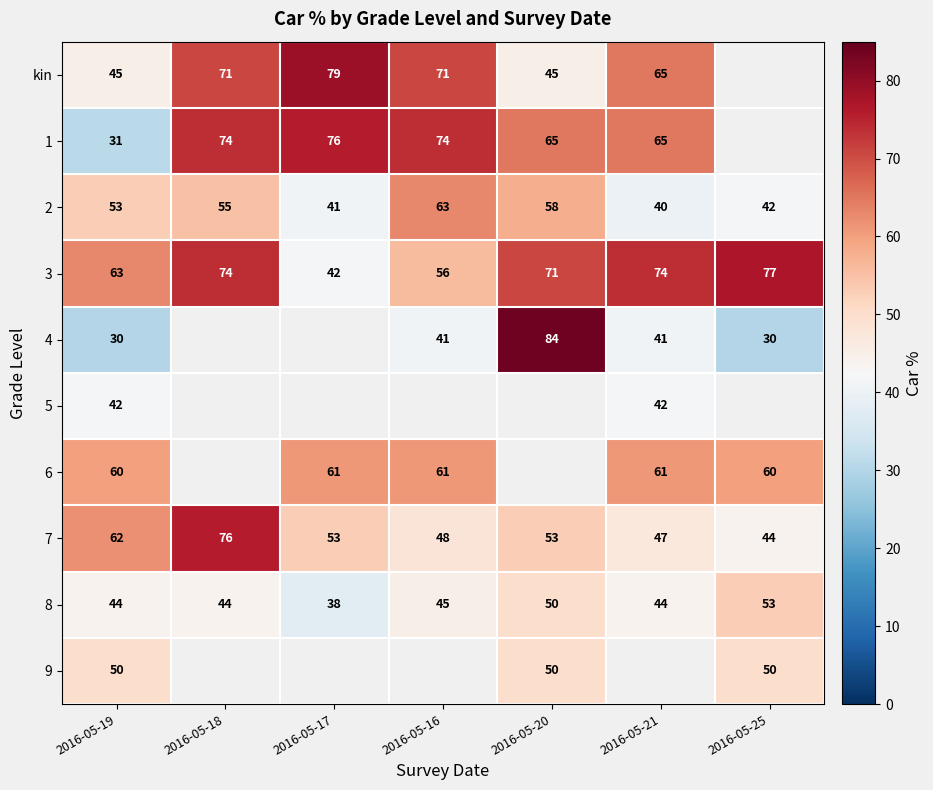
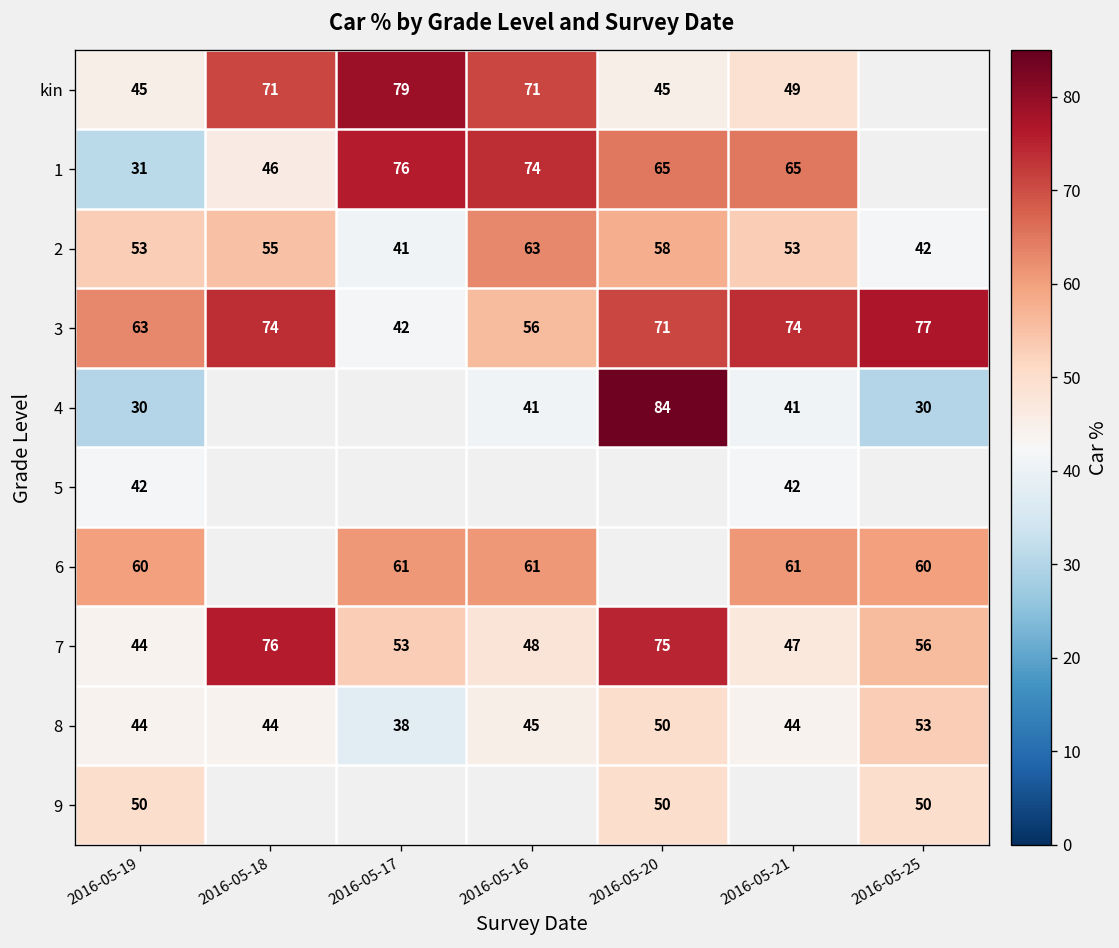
  {
    "kin": {
      "2016-05-19": 45,
      "2016-05-18": 71,
      "2016-05-17": 79,
      "2016-05-16": 71,
      "2016-05-20": 45,
-     "2016-05-21": 65
+     "2016-05-21": 49
    },
    "1": {
      "2016-05-19": 31,
-     "2016-05-18": 74,
+     "2016-05-18": 46,
      "2016-05-17": 76,
      "2016-05-16": 74,
      "2016-05-20": 65,
      "2016-05-21": 65
    },
    "2": {
      "2016-05-19": 53,
      "2016-05-18": 55,
      "2016-05-17": 41,
      "2016-05-16": 63,
      "2016-05-20": 58,
-     "2016-05-21": 40,
+     "2016-05-21": 53,
      "2016-05-25": 42
    },
    "3": {
      "2016-05-19": 63,
      "2016-05-18": 74,
      "2016-05-17": 42,
      "2016-05-16": 56,
      "2016-05-20": 71,
      "2016-05-21": 74,
      "2016-05-25": 77
    },
    "4": {
      "2016-05-19": 30,
      "2016-05-16": 41,
      "2016-05-20": 84,
      "2016-05-21": 41,
      "2016-05-25": 30
    },
    "5": {
      "2016-05-19": 42,
      "2016-05-21": 42
    },
    "6": {
      "2016-05-19": 60,
      "2016-05-17": 61,
      "2016-05-16": 61,
      "2016-05-21": 61,
      "2016-05-25": 60
    },
    "7": {
-     "2016-05-19": 62,
+     "2016-05-19": 44,
      "2016-05-18": 76,
      "2016-05-17": 53,
      "2016-05-16": 48,
-     "2016-05-20": 53,
+     "2016-05-20": 75,
      "2016-05-21": 47,
-     "2016-05-25": 44
+     "2016-05-25": 56
    },
    "8": {
      "2016-05-19": 44,
      "2016-05-18": 44,
      "2016-05-17": 38,
      "2016-05-16": 45,
      "2016-05-20": 50,
      "2016-05-21": 44,
      "2016-05-25": 53
    },
    "9": {
      "2016-05-19": 50,
      "2016-05-20": 50,
      "2016-05-25": 50
    }
  }
